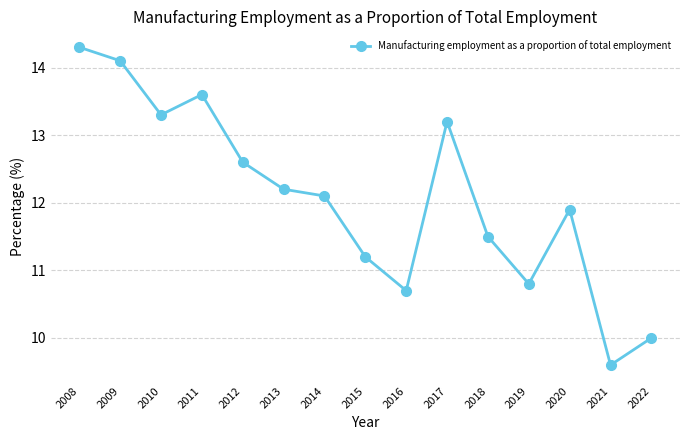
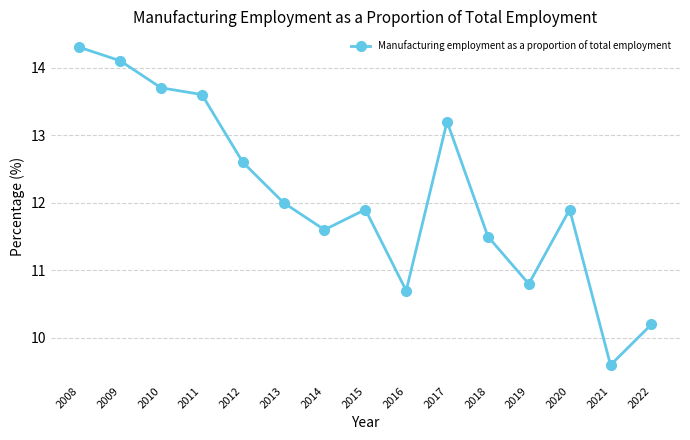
  {
    "2008": 14.3,
    "2009": 14.1,
-   "2010": 13.3,
+   "2010": 13.7,
    "2011": 13.6,
    "2012": 12.6,
-   "2013": 12.2,
-   "2014": 12.1,
-   "2015": 11.2,
+   "2013": 12.0,
+   "2014": 11.6,
+   "2015": 11.9,
    "2016": 10.7,
    "2017": 13.2,
    "2018": 11.5,
    "2019": 10.8,
    "2020": 11.9,
    "2021": 9.6,
-   "2022": 10.0
+   "2022": 10.2
  }
